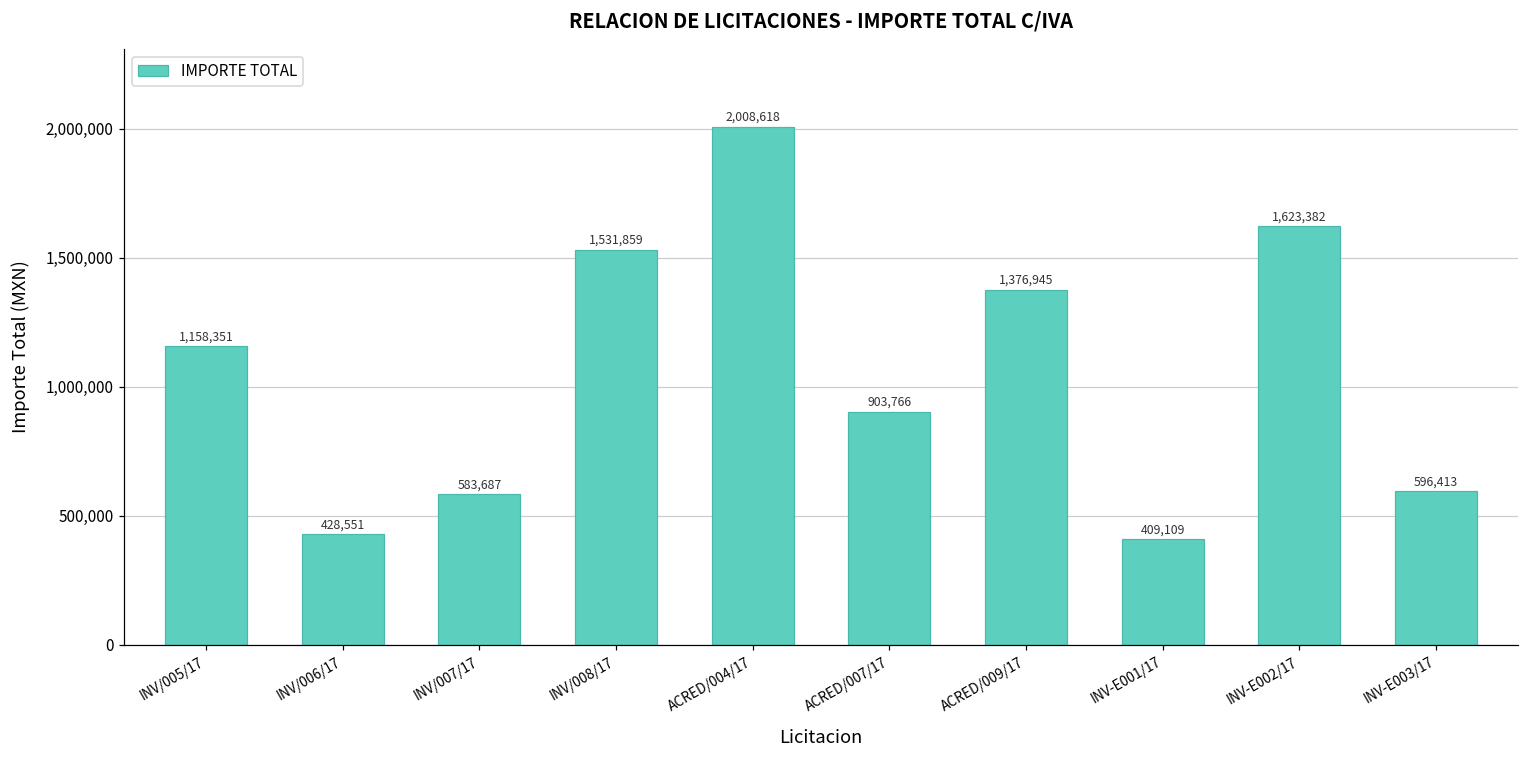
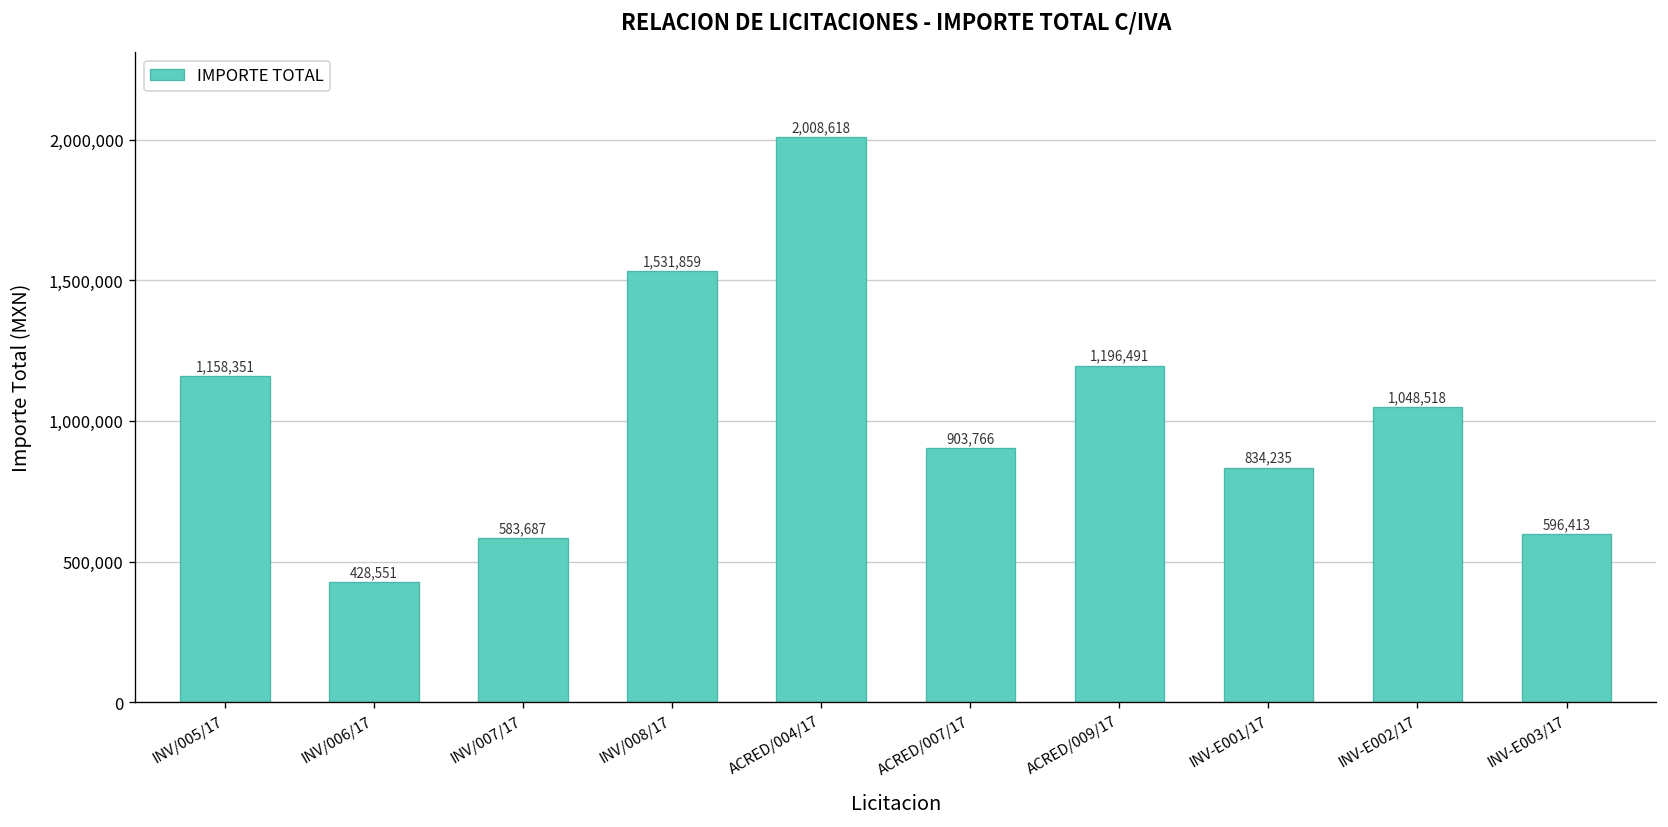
  {
    "INV/005/17": "1,158,351",
    "INV/006/17": "428,551",
    "INV/007/17": "583,687",
    "INV/008/17": "1,531,859",
    "ACRED/004/17": "2,008,618",
    "ACRED/007/17": "903,766",
-   "ACRED/009/17": "1,376,945",
-   "INV-E001/17": "409,109",
-   "INV-E002/17": "1,623,382",
+   "ACRED/009/17": "1,196,491",
+   "INV-E001/17": "834,235",
+   "INV-E002/17": "1,048,518",
    "INV-E003/17": "596,413"
  }
